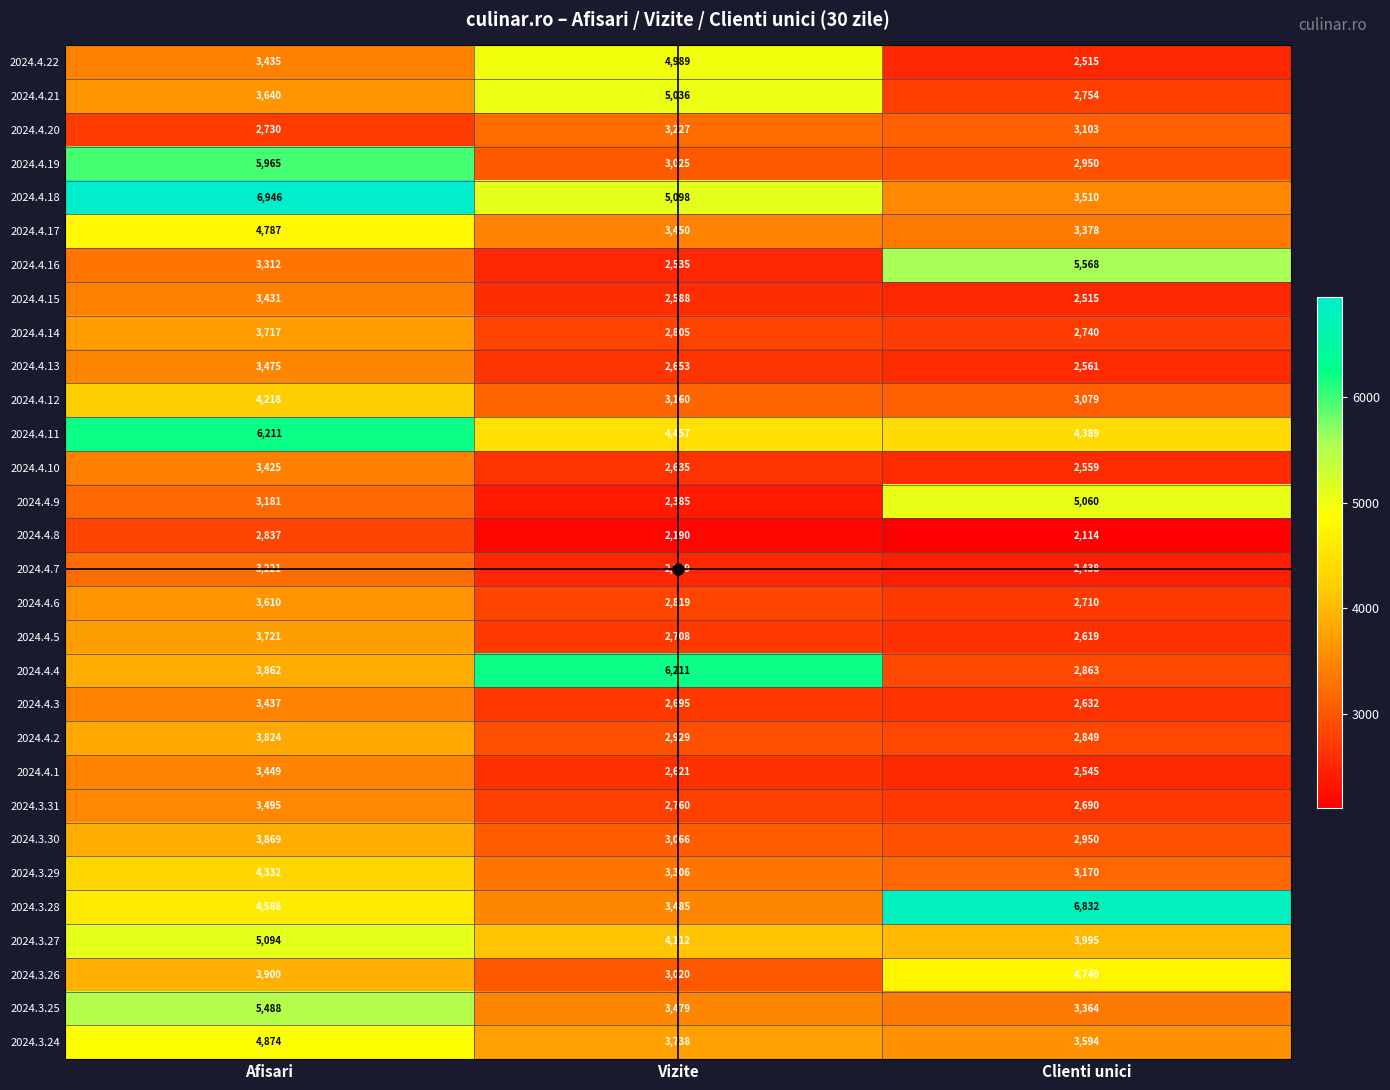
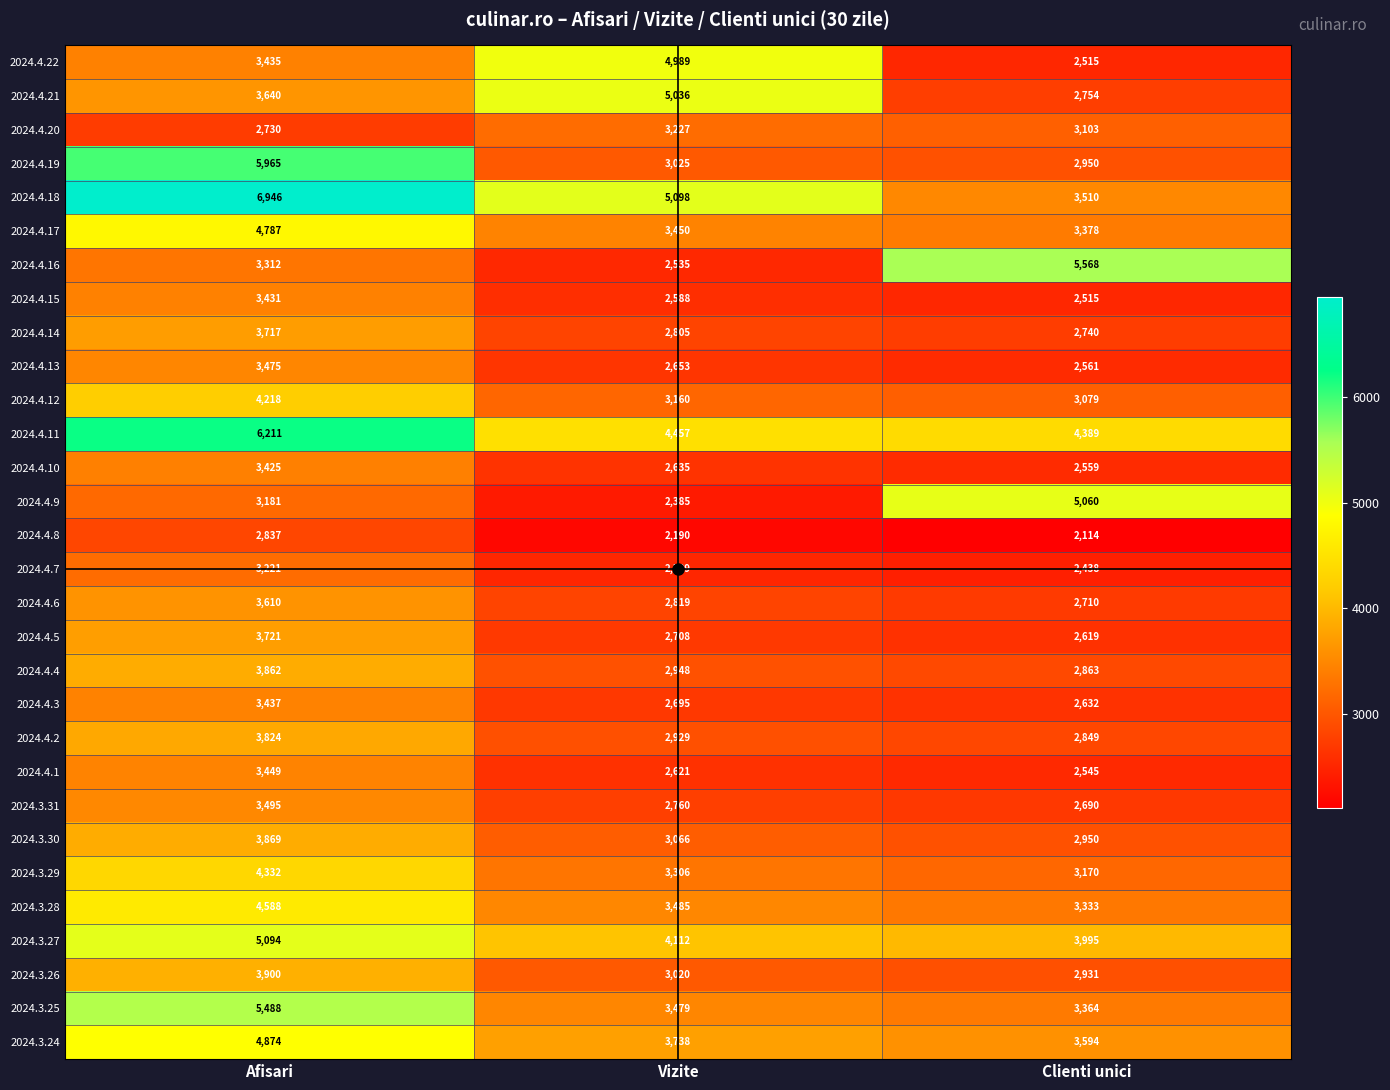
  {
    "2024.4.22": {
      "Afisari": "3,435",
      "Vizite": "4,989",
      "Clienti unici": "2,515"
    },
    "2024.4.21": {
      "Afisari": "3,640",
      "Vizite": "5,036",
      "Clienti unici": "2,754"
    },
    "2024.4.20": {
      "Afisari": "2,730",
      "Vizite": "3,227",
      "Clienti unici": "3,103"
    },
    "2024.4.19": {
      "Afisari": "5,965",
      "Vizite": "3,025",
      "Clienti unici": "2,950"
    },
    "2024.4.18": {
      "Afisari": "6,946",
      "Vizite": "5,098",
      "Clienti unici": "3,510"
    },
    "2024.4.17": {
      "Afisari": "4,787",
      "Vizite": "3,450",
      "Clienti unici": "3,378"
    },
    "2024.4.16": {
      "Afisari": "3,312",
      "Vizite": "2,535",
      "Clienti unici": "5,568"
    },
    "2024.4.15": {
      "Afisari": "3,431",
      "Vizite": "2,588",
      "Clienti unici": "2,515"
    },
    "2024.4.14": {
      "Afisari": "3,717",
      "Vizite": "2,805",
      "Clienti unici": "2,740"
    },
    "2024.4.13": {
      "Afisari": "3,475",
      "Vizite": "2,653",
      "Clienti unici": "2,561"
    },
    "2024.4.12": {
      "Afisari": "4,218",
      "Vizite": "3,160",
      "Clienti unici": "3,079"
    },
    "2024.4.11": {
      "Afisari": "6,211",
      "Vizite": "4,457",
      "Clienti unici": "4,389"
    },
    "2024.4.10": {
      "Afisari": "3,425",
      "Vizite": "2,635",
      "Clienti unici": "2,559"
    },
    "2024.4.9": {
      "Afisari": "3,181",
      "Vizite": "2,385",
      "Clienti unici": "5,060"
    },
    "2024.4.8": {
      "Afisari": "2,837",
      "Vizite": "2,190",
      "Clienti unici": "2,114"
    },
    "2024.4.7": {
      "Afisari": "3,221",
      "Clienti unici": "2,438"
    },
    "2024.4.6": {
      "Afisari": "3,610",
      "Vizite": "2,819",
      "Clienti unici": "2,710"
    },
    "2024.4.5": {
      "Afisari": "3,721",
      "Vizite": "2,708",
      "Clienti unici": "2,619"
    },
    "2024.4.4": {
      "Afisari": "3,862",
-     "Vizite": "6,211",
+     "Vizite": "2,948",
      "Clienti unici": "2,863"
    },
    "2024.4.3": {
      "Afisari": "3,437",
      "Vizite": "2,695",
      "Clienti unici": "2,632"
    },
    "2024.4.2": {
      "Afisari": "3,824",
      "Vizite": "2,929",
      "Clienti unici": "2,849"
    },
    "2024.4.1": {
      "Afisari": "3,449",
      "Vizite": "2,621",
      "Clienti unici": "2,545"
    },
    "2024.3.31": {
      "Afisari": "3,495",
      "Vizite": "2,760",
      "Clienti unici": "2,690"
    },
    "2024.3.30": {
      "Afisari": "3,869",
      "Vizite": "3,066",
      "Clienti unici": "2,950"
    },
    "2024.3.29": {
      "Afisari": "4,332",
      "Vizite": "3,306",
      "Clienti unici": "3,170"
    },
    "2024.3.28": {
      "Afisari": "4,588",
      "Vizite": "3,485",
-     "Clienti unici": "6,832"
+     "Clienti unici": "3,333"
    },
    "2024.3.27": {
      "Afisari": "5,094",
      "Vizite": "4,112",
      "Clienti unici": "3,995"
    },
    "2024.3.26": {
      "Afisari": "3,900",
      "Vizite": "3,020",
-     "Clienti unici": "4,749"
+     "Clienti unici": "2,931"
    },
    "2024.3.25": {
      "Afisari": "5,488",
      "Vizite": "3,479",
      "Clienti unici": "3,364"
    },
    "2024.3.24": {
      "Afisari": "4,874",
      "Vizite": "3,738",
      "Clienti unici": "3,594"
    }
  }
